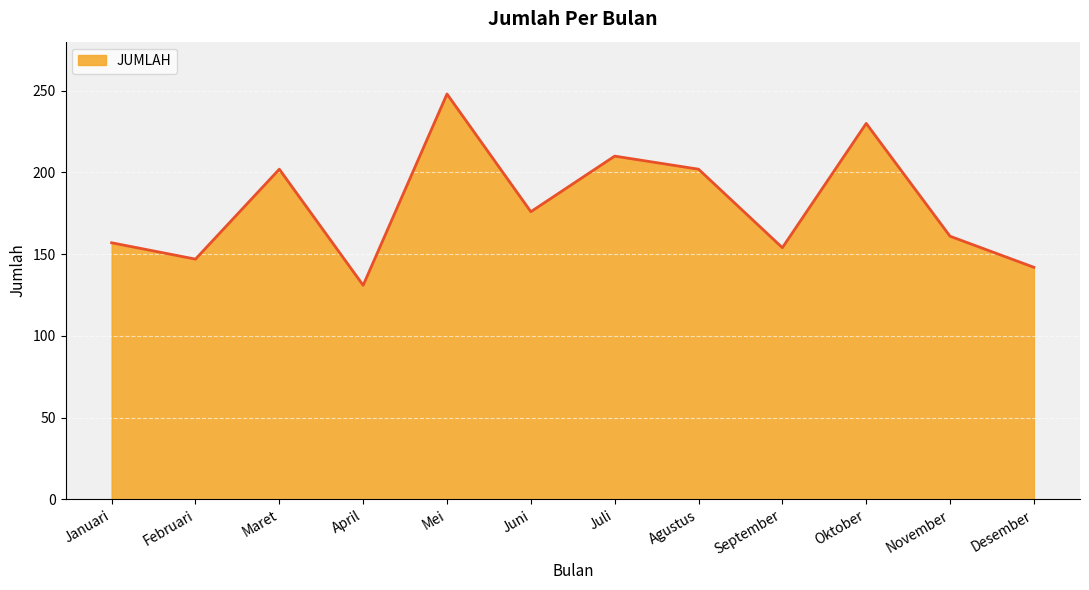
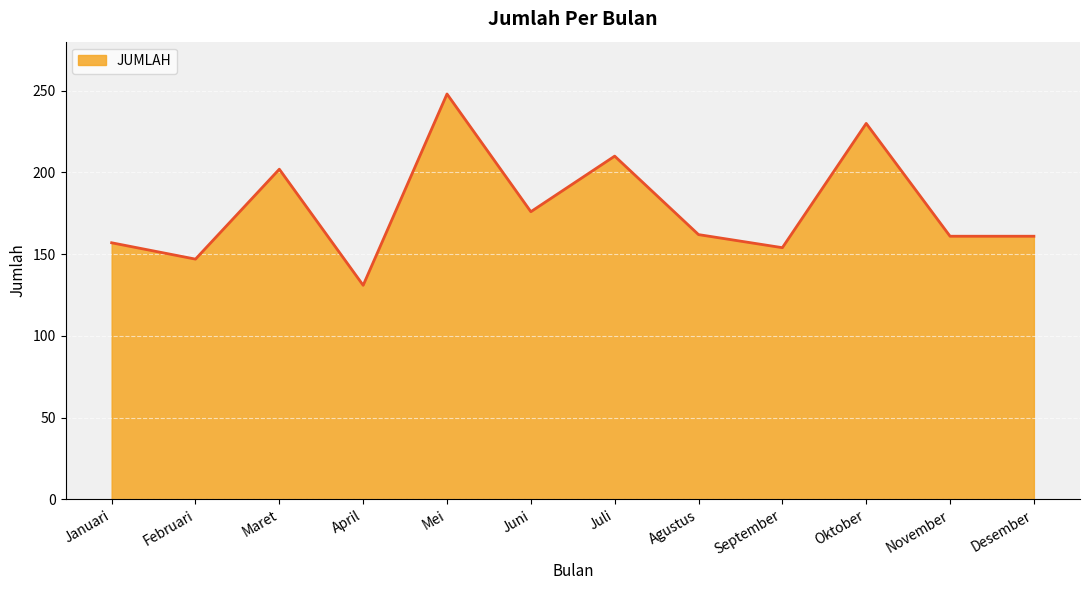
  {
    "Januari": 157,
    "Februari": 147,
    "Maret": 202,
    "April": 131,
    "Mei": 248,
    "Juni": 176,
    "Juli": 210,
-   "Agustus": 202,
+   "Agustus": 162,
    "September": 154,
    "Oktober": 230,
    "November": 161,
-   "Desember": 142
+   "Desember": 161
  }
